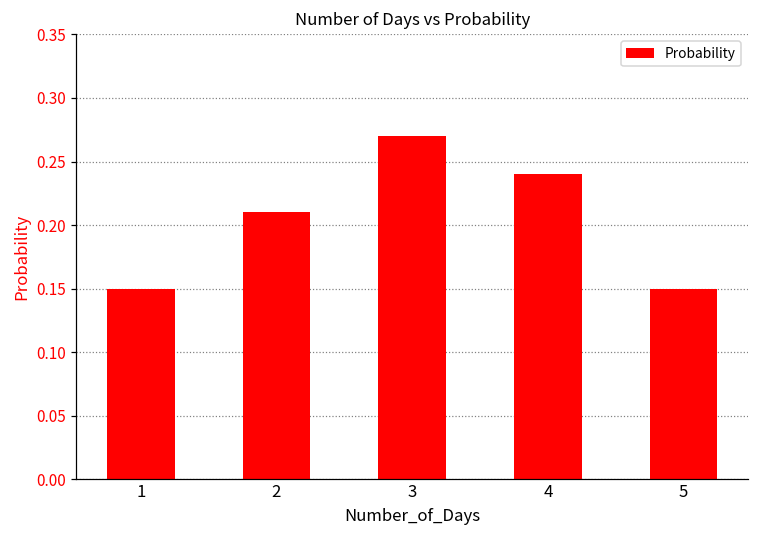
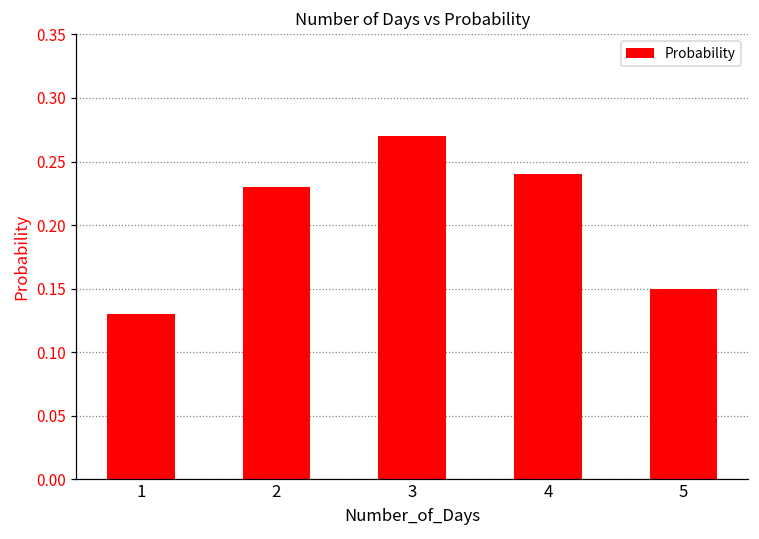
  {
-   "1": 0.15,
-   "2": 0.21,
+   "1": 0.13,
+   "2": 0.23,
    "3": 0.27,
    "4": 0.24,
    "5": 0.15
  }
